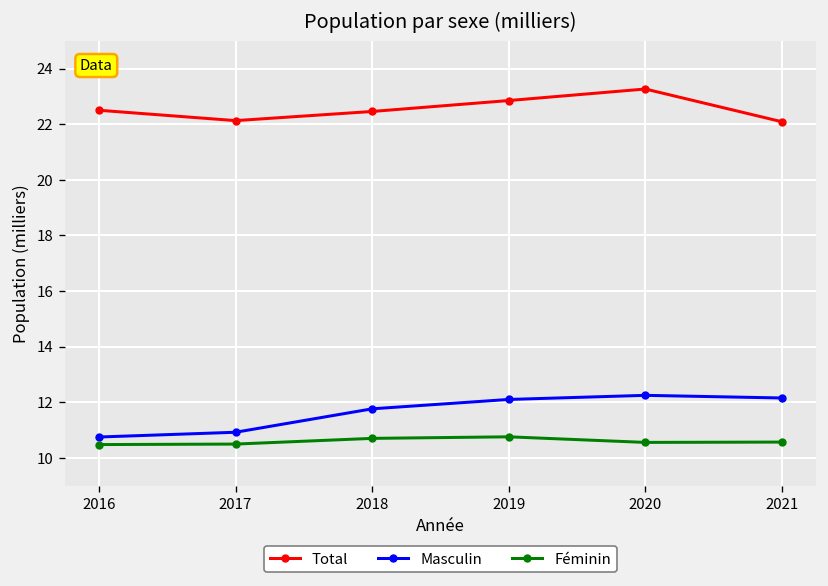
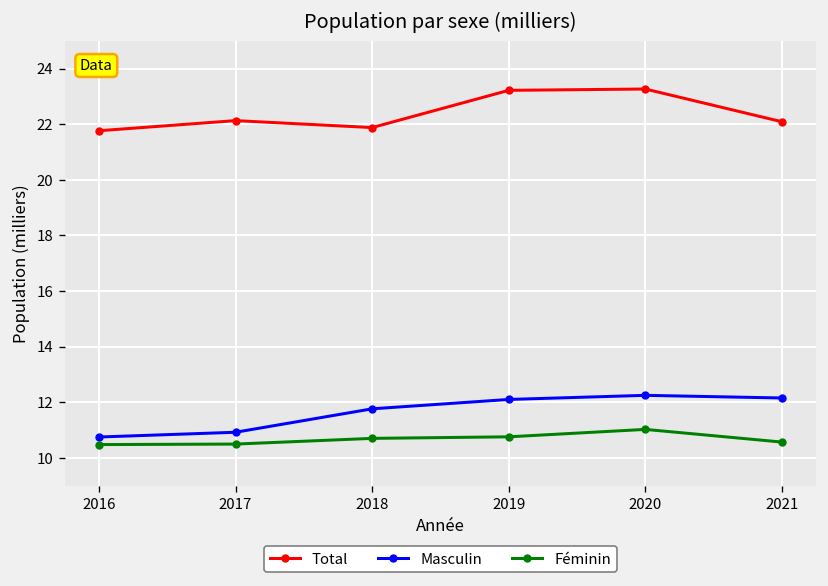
  {
    "Total": {
-     "2016": 22.5,
+     "2016": 21.8,
      "2017": 22.1,
-     "2018": 22.5,
-     "2019": 22.8,
+     "2018": 21.9,
+     "2019": 23.2,
      "2020": 23.3,
      "2021": 22.1
    },
    "Masculin": {
      "2016": 10.7,
      "2017": 10.9,
      "2018": 11.8,
      "2019": 12.1,
      "2020": 12.2,
      "2021": 12.1
    },
    "Féminin": {
      "2016": 10.5,
      "2017": 10.5,
      "2018": 10.7,
      "2019": 10.8,
-     "2020": 10.6,
+     "2020": 11.0,
      "2021": 10.6
    }
  }
